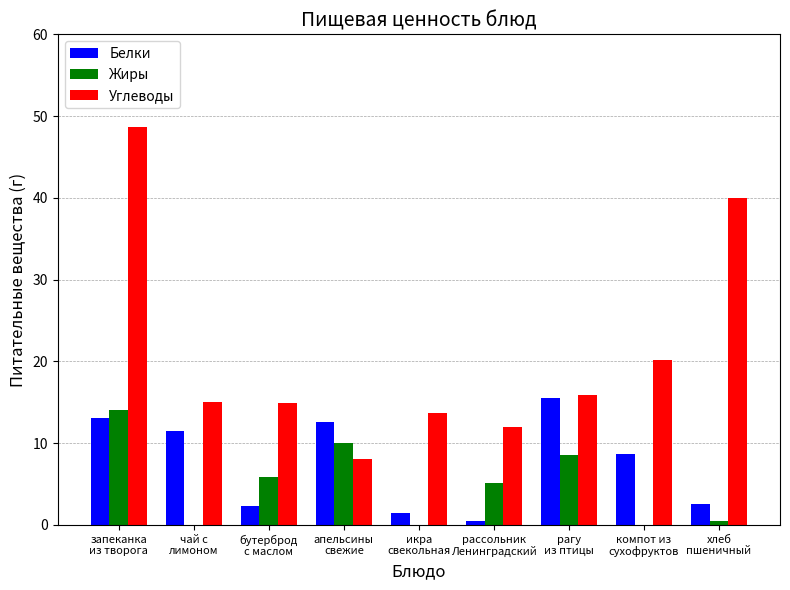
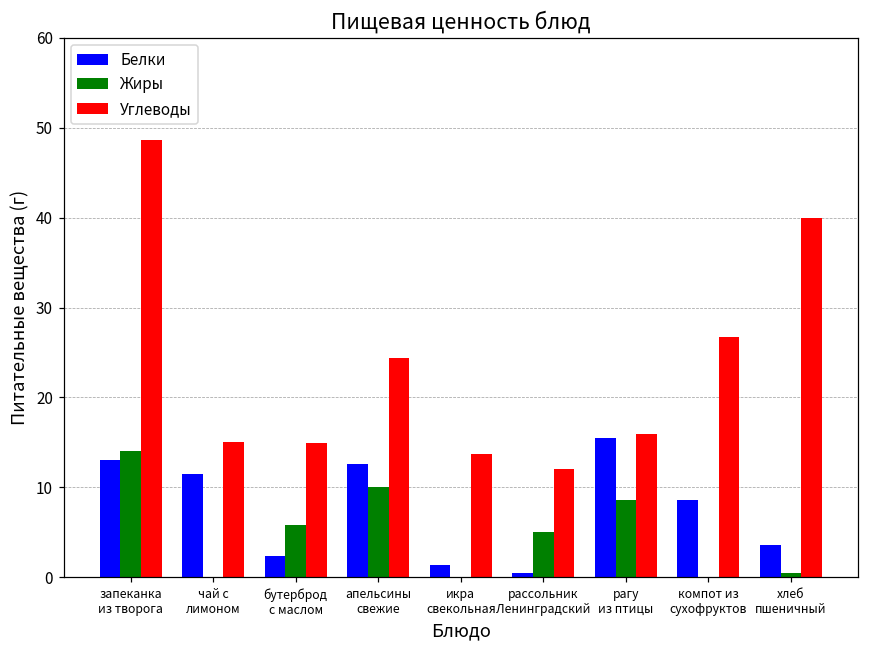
  {
    "Белки": {
      "запеканка из творога": 13,
      "чай с лимоном": 11,
      "бутерброд с маслом": 2,
      "апельсины свежие": 13,
      "икра свекольная": 1,
      "рассольник Ленинградский": 1,
      "рагу из птицы": 15,
      "компот из сухофруктов": 9,
-     "хлеб пшеничный": 3
+     "хлеб пшеничный": 4
    },
    "Жиры": {
      "запеканка из творога": 14,
      "бутерброд с маслом": 6,
      "апельсины свежие": 10,
      "икра свекольная": 0,
      "рассольник Ленинградский": 5,
      "рагу из птицы": 9,
      "компот из сухофруктов": 0,
      "хлеб пшеничный": 0
    },
    "Углеводы": {
      "запеканка из творога": 49,
      "чай с лимоном": 15,
      "бутерброд с маслом": 15,
-     "апельсины свежие": 8,
+     "апельсины свежие": 24,
      "икра свекольная": 14,
      "рассольник Ленинградский": 12,
      "рагу из птицы": 16,
-     "компот из сухофруктов": 20,
+     "компот из сухофруктов": 27,
      "хлеб пшеничный": 40
    }
  }
